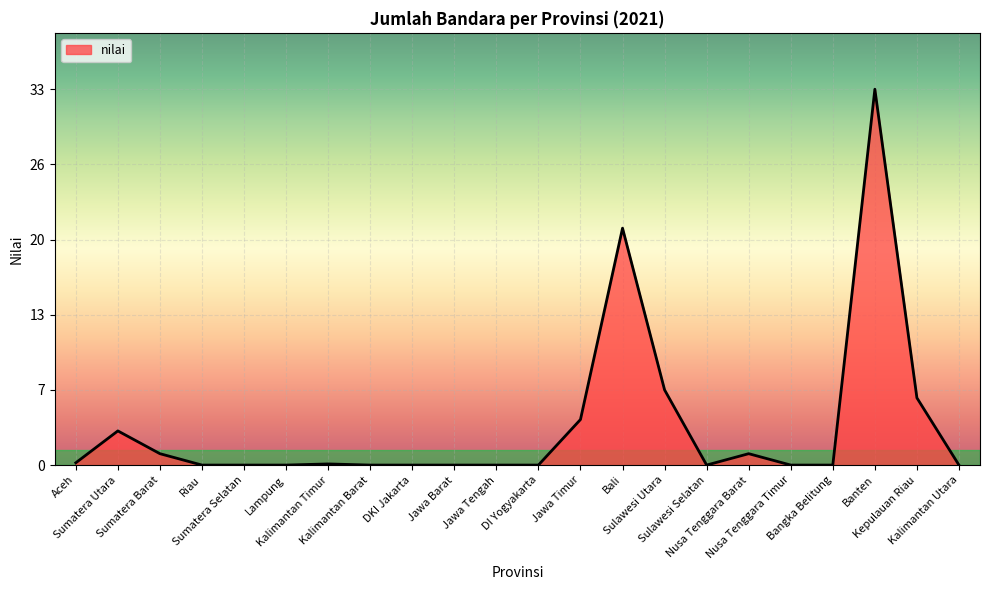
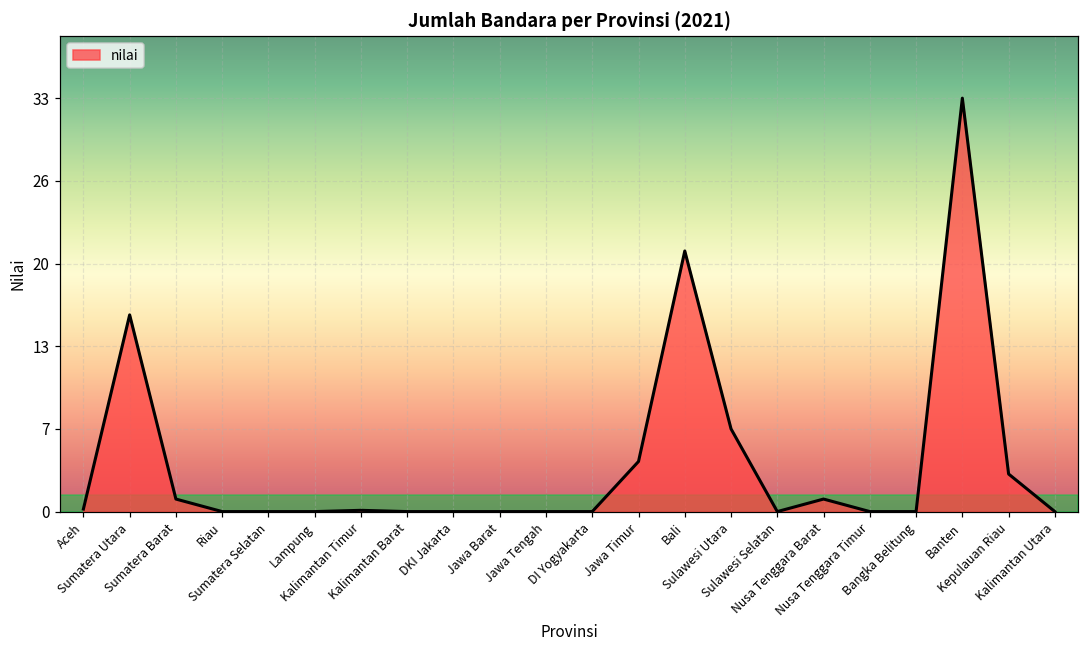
  {
-   "Sumatera Utara": 3.0,
+   "Sumatera Utara": 15.7,
    "Jawa Timur": 4.0,
    "Bali": 20.8,
    "Sulawesi Utara": 6.6,
    "Banten": 33.0,
-   "Kepulauan Riau": 5.9
+   "Kepulauan Riau": 3.0
  }
